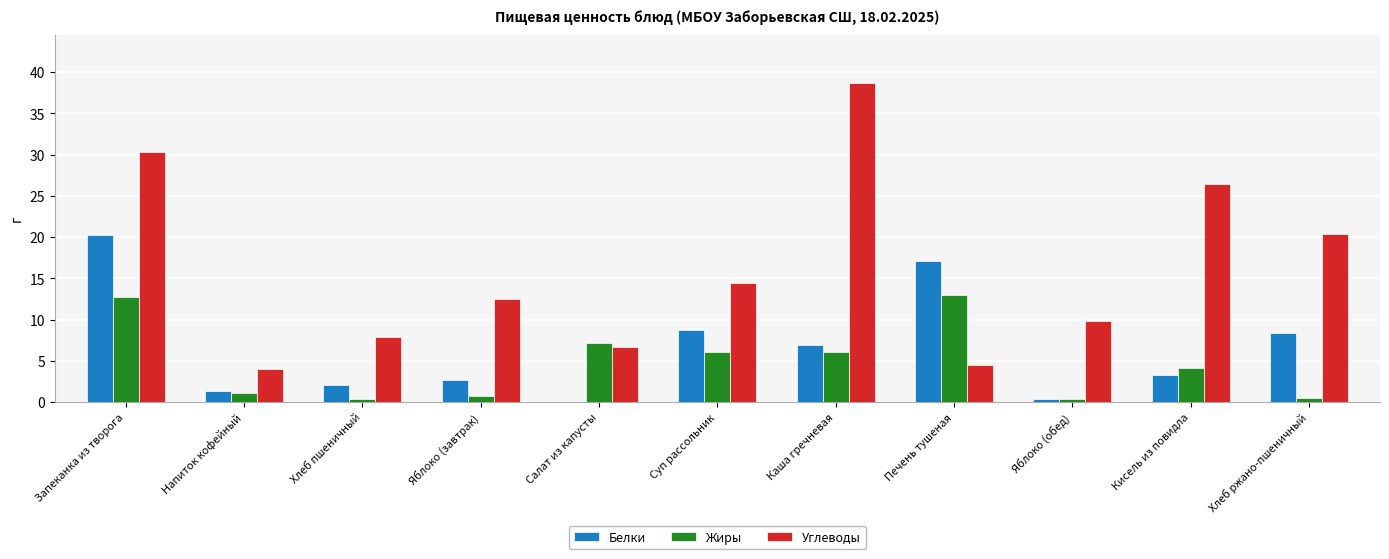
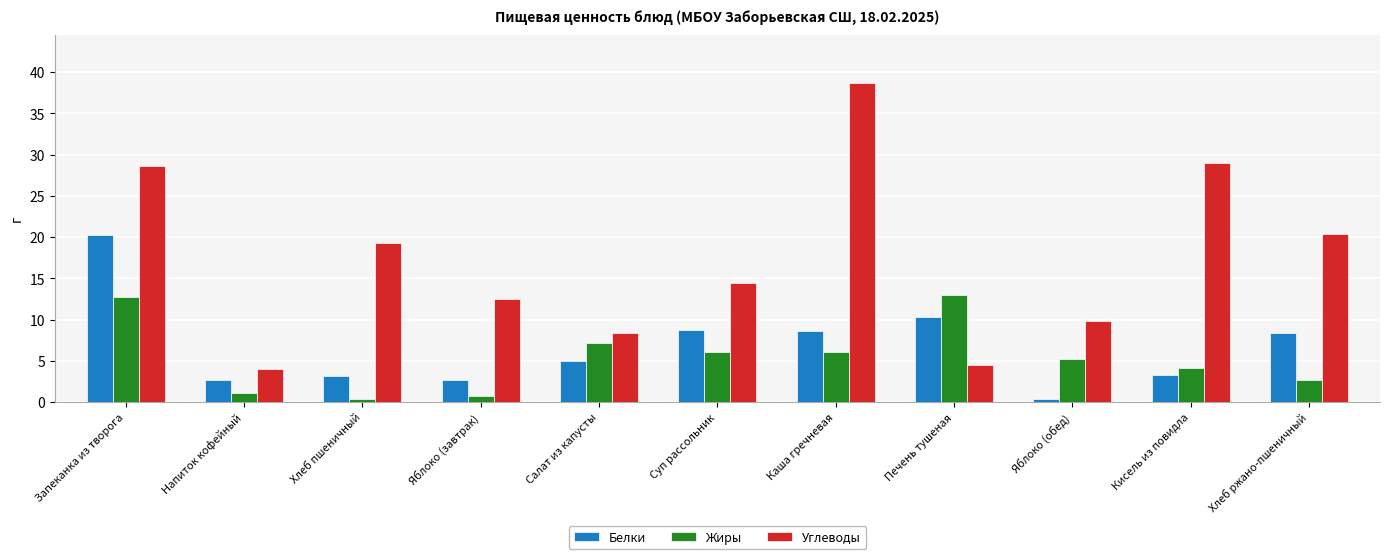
  {
    "Белки": {
      "Запеканка из творога": 20,
-     "Напиток кофейный": 1,
-     "Хлеб пшеничный": 2,
+     "Напиток кофейный": 3,
+     "Хлеб пшеничный": 3,
      "Яблоко (завтрак)": 3,
-     "Салат из капусты": 0,
+     "Салат из капусты": 5,
      "Суп рассольник": 9,
-     "Каша гречневая": 7,
-     "Печень тушеная": 17,
+     "Каша гречневая": 9,
+     "Печень тушеная": 10,
      "Яблоко (обед)": 0,
      "Кисель из повидла": 3,
      "Хлеб ржано-пшеничный": 8
    },
    "Жиры": {
      "Запеканка из творога": 13,
      "Напиток кофейный": 1,
      "Хлеб пшеничный": 0,
      "Яблоко (завтрак)": 1,
      "Салат из капусты": 7,
      "Суп рассольник": 6,
      "Каша гречневая": 6,
      "Печень тушеная": 13,
-     "Яблоко (обед)": 0,
+     "Яблоко (обед)": 5,
      "Кисель из повидла": 4,
-     "Хлеб ржано-пшеничный": 1
+     "Хлеб ржано-пшеничный": 3
    },
    "Углеводы": {
-     "Запеканка из творога": 30,
+     "Запеканка из творога": 29,
      "Напиток кофейный": 4,
-     "Хлеб пшеничный": 8,
+     "Хлеб пшеничный": 19,
      "Яблоко (завтрак)": 13,
-     "Салат из капусты": 7,
+     "Салат из капусты": 8,
      "Суп рассольник": 14,
      "Каша гречневая": 39,
      "Печень тушеная": 4,
      "Яблоко (обед)": 10,
-     "Кисель из повидла": 27,
+     "Кисель из повидла": 29,
      "Хлеб ржано-пшеничный": 20
    }
  }
